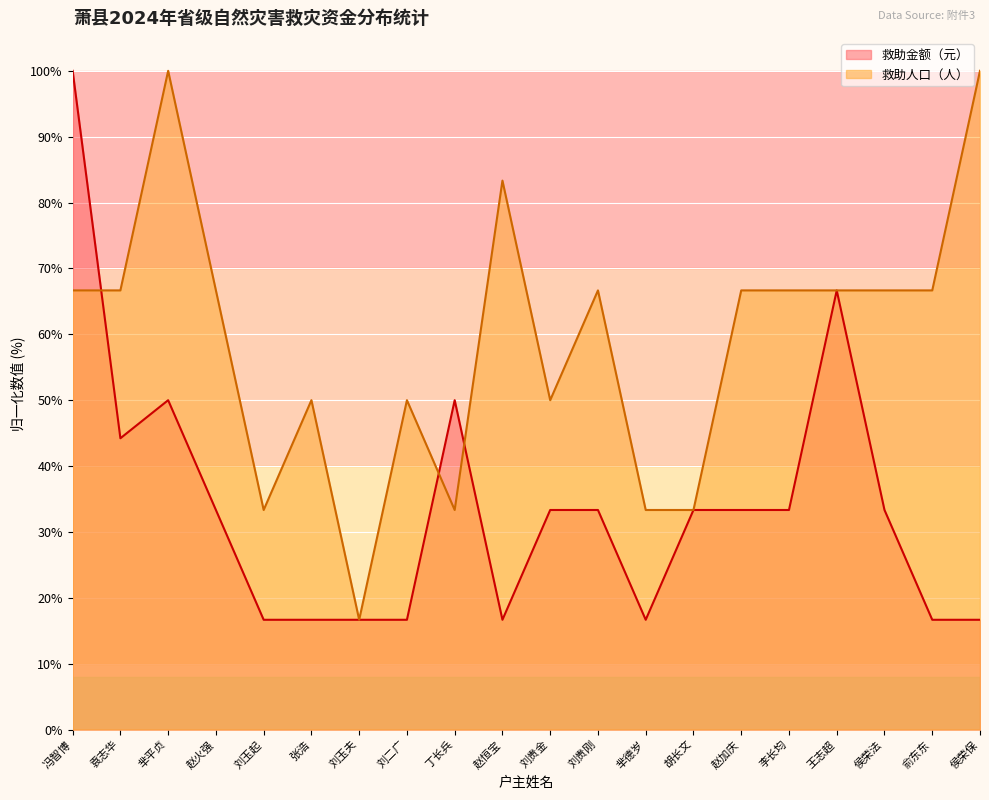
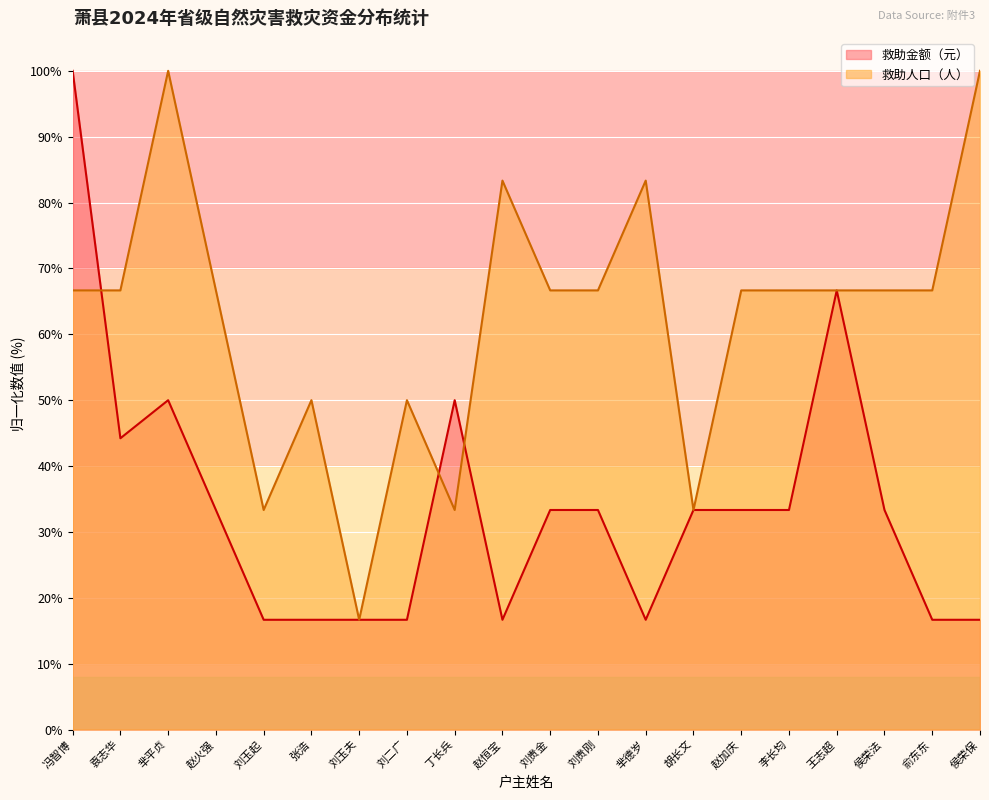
  {
    "救助金额（元）": {
      "冯智博": "100%",
      "袁志华": "44%",
      "芈平贞": "50%",
      "赵火强": "33%",
      "刘玉起": "17%",
      "张浩": "17%",
      "刘二广": "17%",
      "丁长兵": "50%",
      "赵恒宝": "17%",
      "刘贵金": "33%",
      "刘贵刚": "33%",
      "芈德岁": "17%",
      "赵加庆": "33%",
      "李长均": "33%",
      "侯荣法": "33%",
      "俞东东": "17%",
      "侯荣保": "17%"
    },
    "救助人口（人）": {
      "冯智博": "67%",
      "袁志华": "67%",
      "芈平贞": "100%",
      "赵火强": "67%",
      "刘玉起": "33%",
      "张浩": "50%",
      "刘二广": "50%",
      "丁长兵": "33%",
      "赵恒宝": "83%",
-     "刘贵金": "50%",
+     "刘贵金": "67%",
      "刘贵刚": "67%",
-     "芈德岁": "33%",
+     "芈德岁": "83%",
      "赵加庆": "67%",
      "李长均": "67%",
      "侯荣法": "67%",
      "俞东东": "67%",
      "侯荣保": "100%"
    }
  }
